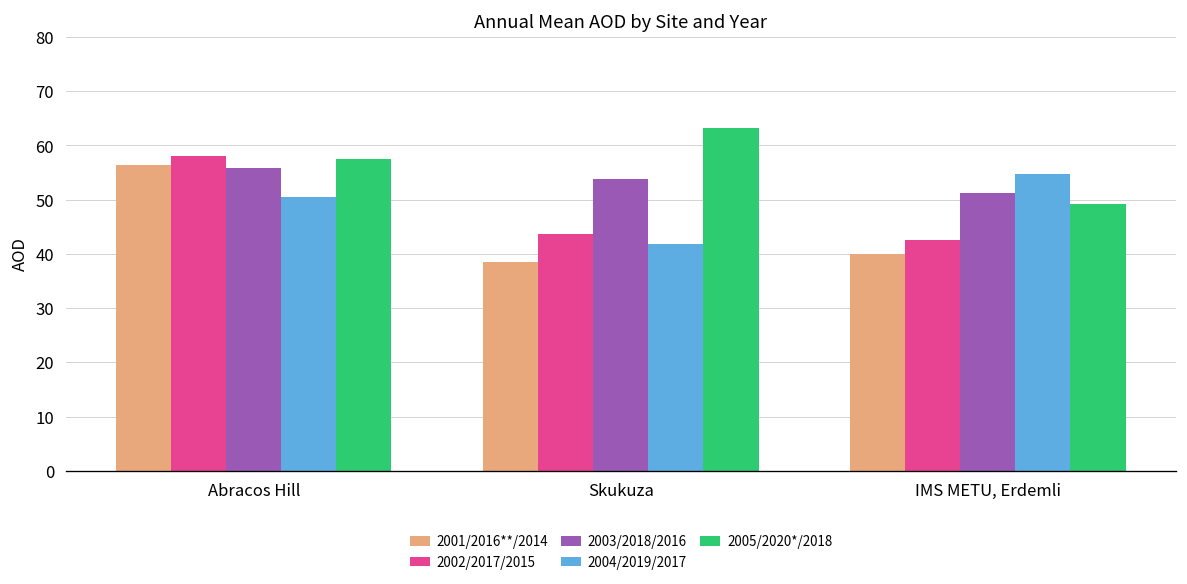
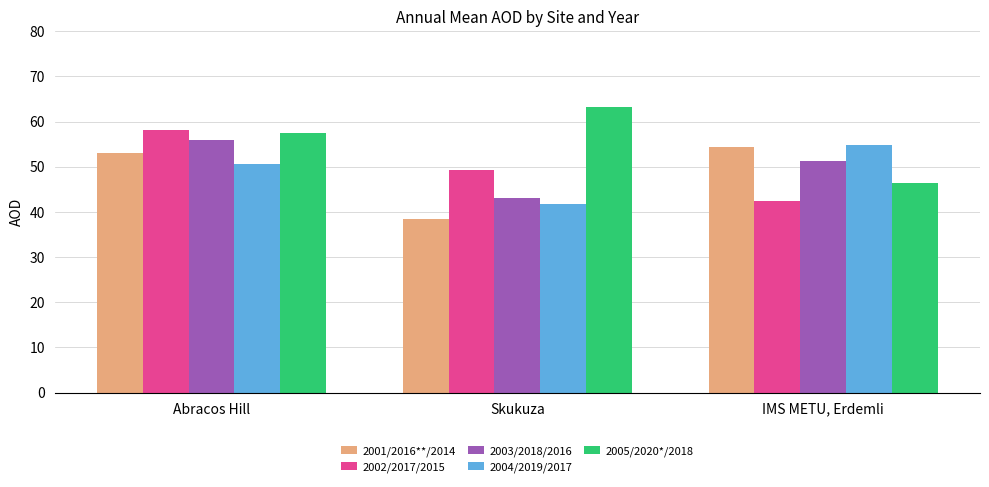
  {
    "2001/2016**/2014": {
-     "Abracos Hill": 56,
+     "Abracos Hill": 53,
      "Skukuza": 38,
-     "IMS METU, Erdemli": 40
+     "IMS METU, Erdemli": 54
    },
    "2002/2017/2015": {
      "Abracos Hill": 58,
-     "Skukuza": 44,
+     "Skukuza": 49,
      "IMS METU, Erdemli": 43
    },
    "2003/2018/2016": {
      "Abracos Hill": 56,
-     "Skukuza": 54,
+     "Skukuza": 43,
      "IMS METU, Erdemli": 51
    },
    "2004/2019/2017": {
      "Abracos Hill": 51,
      "Skukuza": 42,
      "IMS METU, Erdemli": 55
    },
    "2005/2020*/2018": {
      "Abracos Hill": 58,
      "Skukuza": 63,
-     "IMS METU, Erdemli": 49
+     "IMS METU, Erdemli": 46
    }
  }
